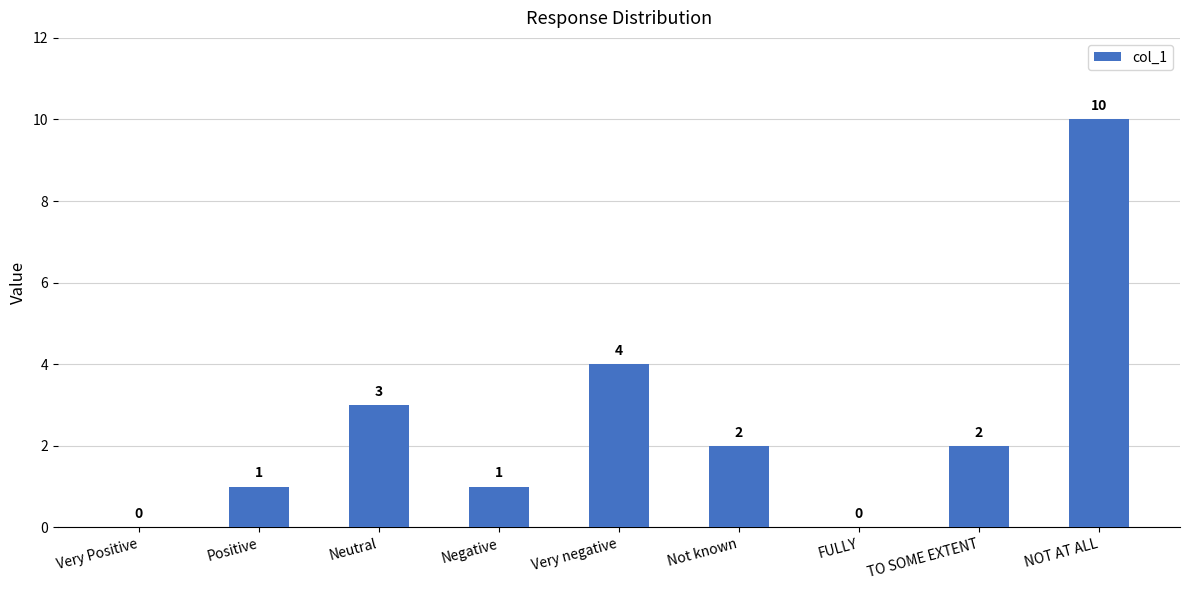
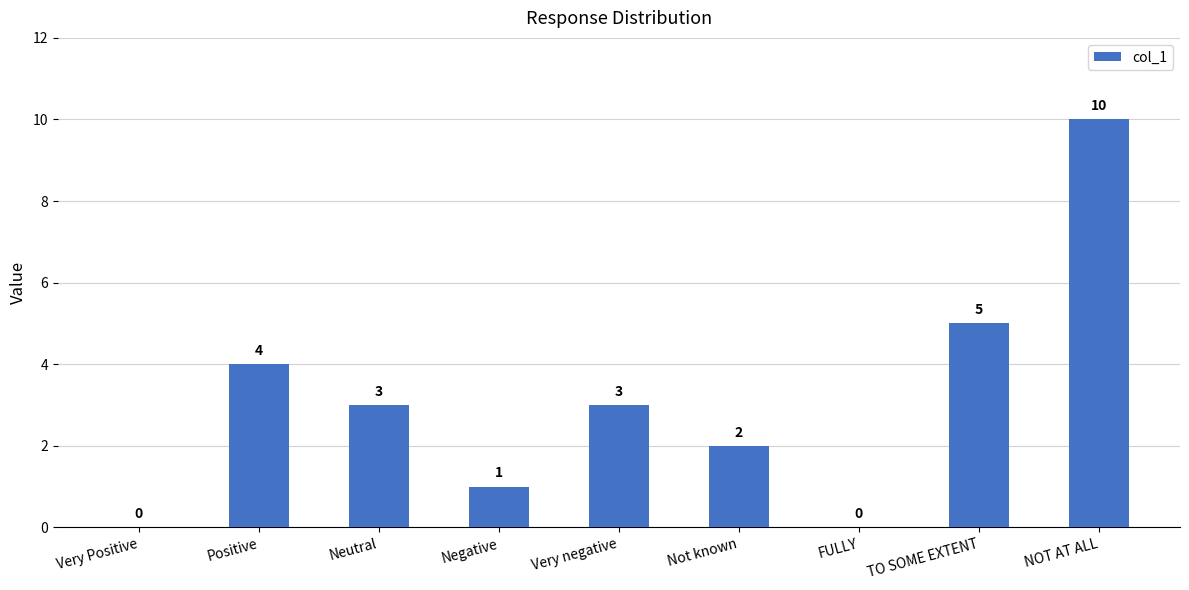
  {
    "Very Positive": 0,
-   "Positive": 1,
+   "Positive": 4,
    "Neutral": 3,
    "Negative": 1,
-   "Very negative": 4,
+   "Very negative": 3,
    "Not known": 2,
    "FULLY": 0,
-   "TO SOME EXTENT": 2,
+   "TO SOME EXTENT": 5,
    "NOT AT ALL": 10
  }
